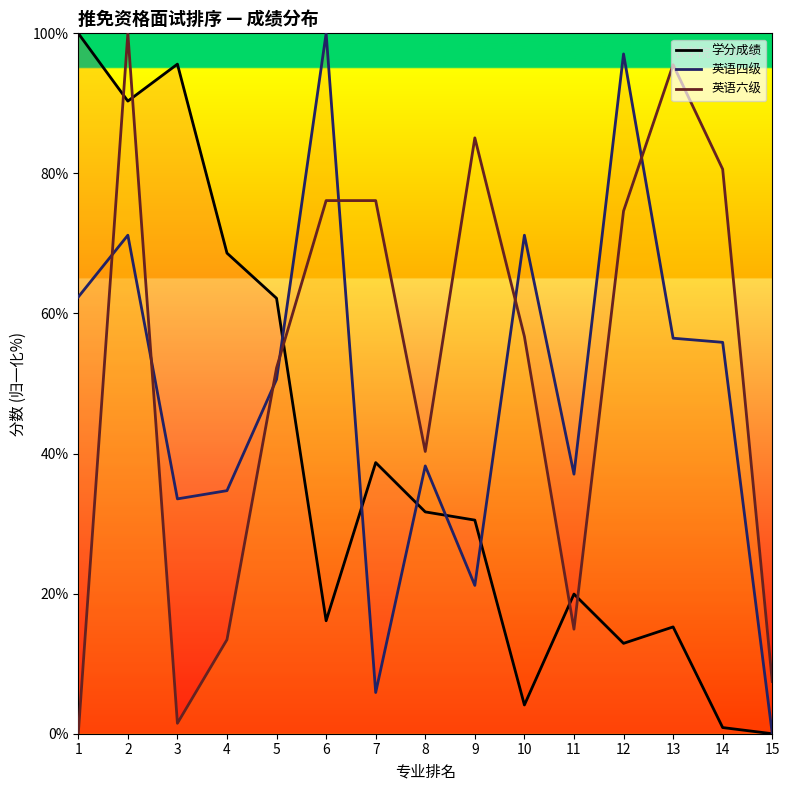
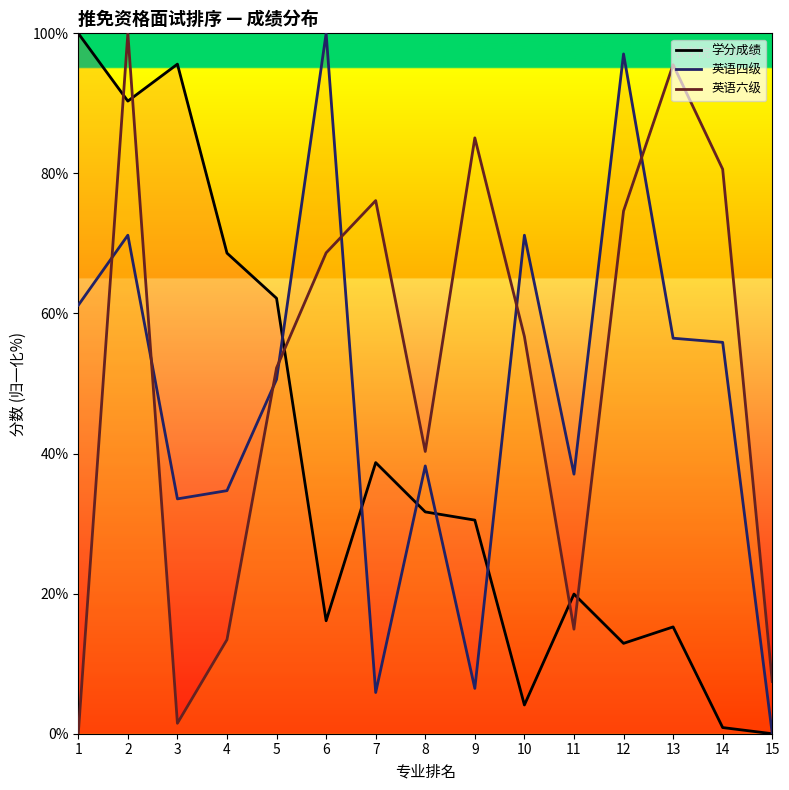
  {
    "学分成绩": {
      "1": "100%",
      "2": "90%",
      "3": "96%",
      "4": "69%",
      "5": "62%",
      "6": "16%",
      "7": "39%",
      "8": "32%",
      "9": "30%",
      "10": "4%",
      "11": "20%",
      "12": "13%",
      "13": "15%",
      "14": "1%"
    },
    "英语四级": {
-     "1": "62%",
+     "1": "61%",
      "2": "71%",
      "3": "34%",
      "4": "35%",
      "5": "51%",
      "6": "100%",
      "7": "6%",
      "8": "38%",
-     "9": "21%",
+     "9": "6%",
      "10": "71%",
      "11": "37%",
      "12": "97%",
      "13": "56%",
      "14": "56%"
    },
    "英语六级": {
      "1": "0%",
      "2": "100%",
      "3": "1%",
      "4": "13%",
      "5": "52%",
-     "6": "76%",
+     "6": "69%",
      "7": "76%",
      "8": "40%",
      "9": "85%",
      "10": "57%",
      "11": "15%",
      "12": "75%",
      "14": "81%",
      "15": "7%"
    }
  }
